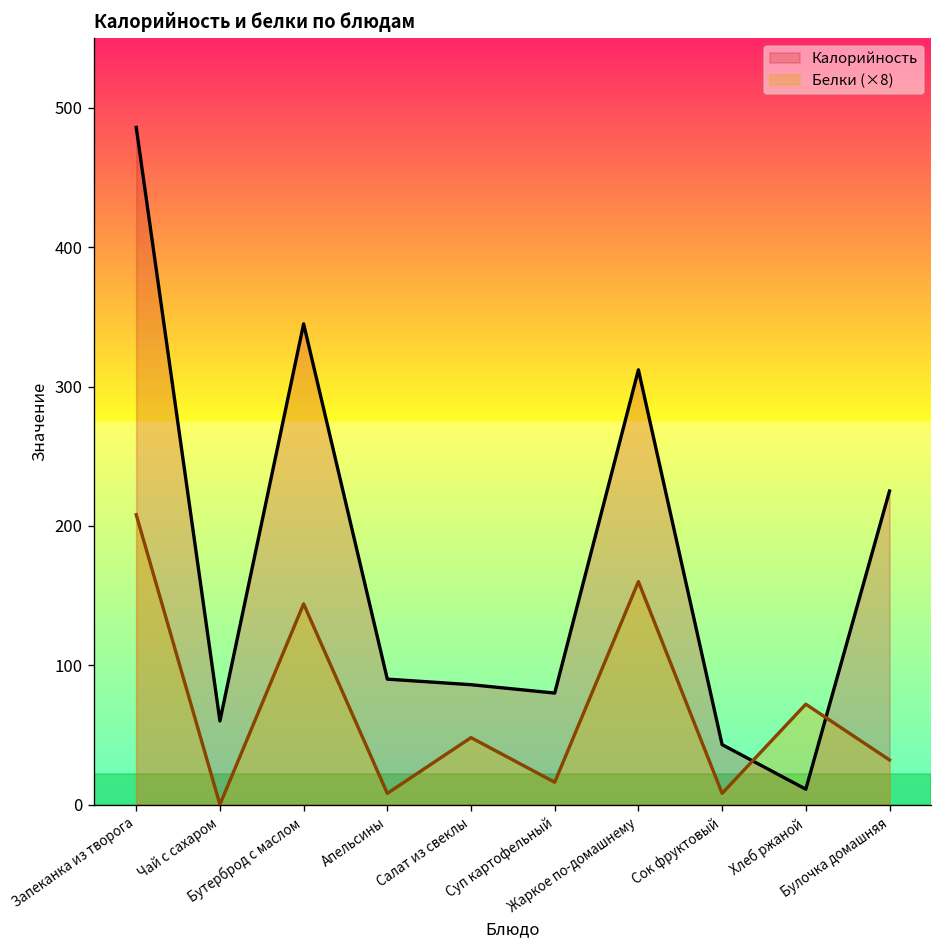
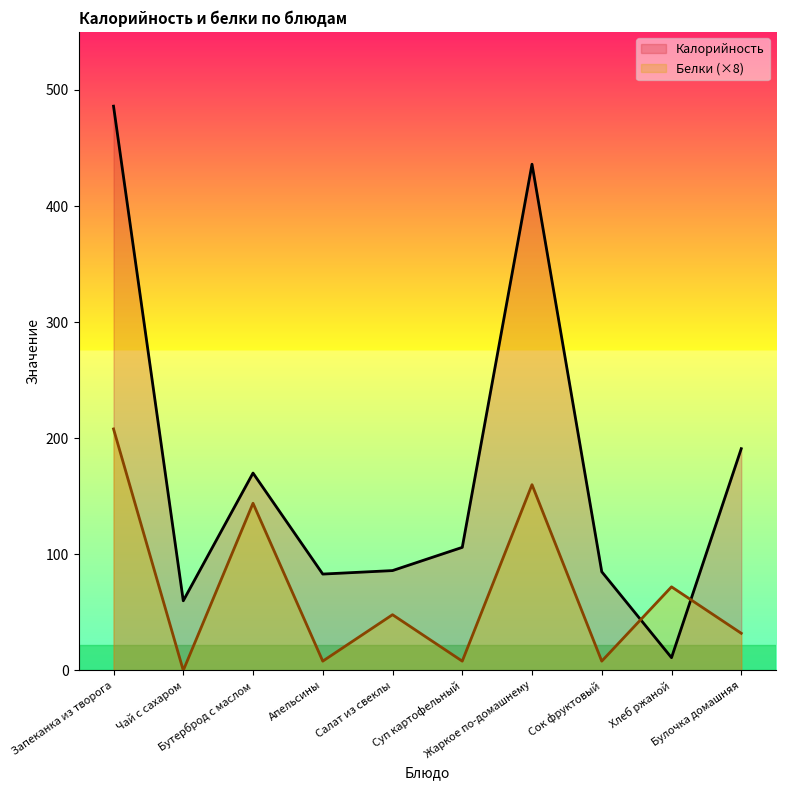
  {
    "Калорийность": {
      "Запеканка из творога": 486,
      "Чай с сахаром": 60,
-     "Бутерброд с маслом": 345,
-     "Апельсины": 90,
+     "Бутерброд с маслом": 170,
+     "Апельсины": 83,
      "Салат из свеклы": 86,
-     "Суп картофельный": 80,
-     "Жаркое по-домашнему": 312,
-     "Сок фруктовый": 43,
+     "Суп картофельный": 106,
+     "Жаркое по-домашнему": 436,
+     "Сок фруктовый": 85,
      "Хлеб ржаной": 11,
-     "Булочка домашняя": 225
+     "Булочка домашняя": 191
    },
    "Белки (×8)": {
      "Запеканка из творога": 208,
      "Чай с сахаром": 0,
      "Бутерброд с маслом": 144,
      "Апельсины": 8,
      "Салат из свеклы": 48,
-     "Суп картофельный": 16,
+     "Суп картофельный": 8,
      "Жаркое по-домашнему": 160,
      "Сок фруктовый": 8,
      "Хлеб ржаной": 72,
      "Булочка домашняя": 32
    }
  }
